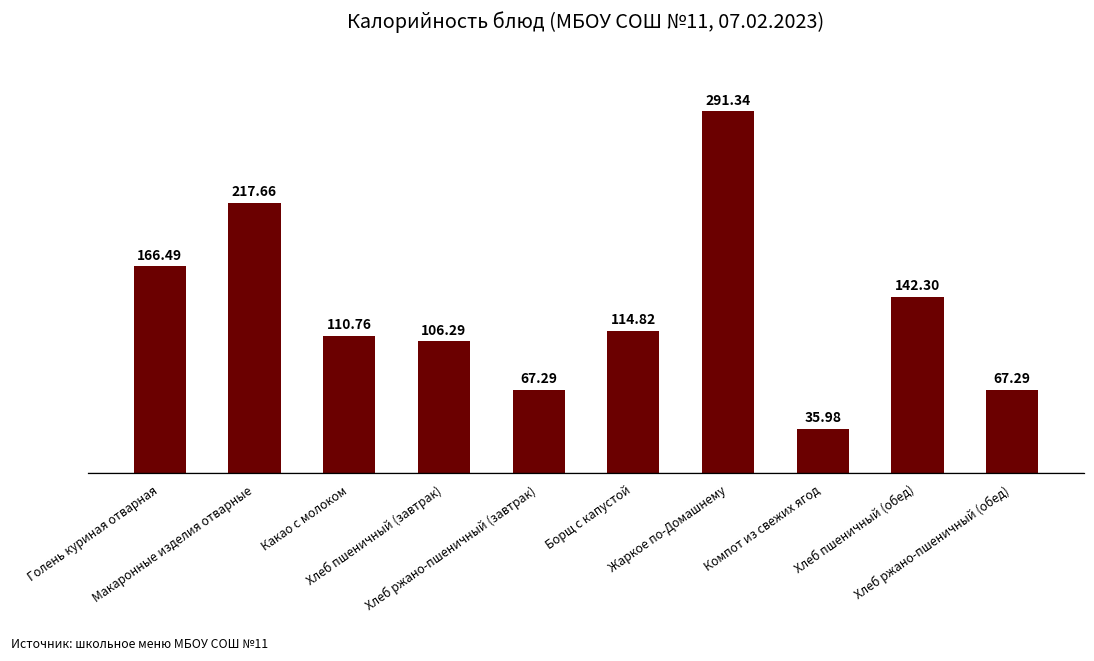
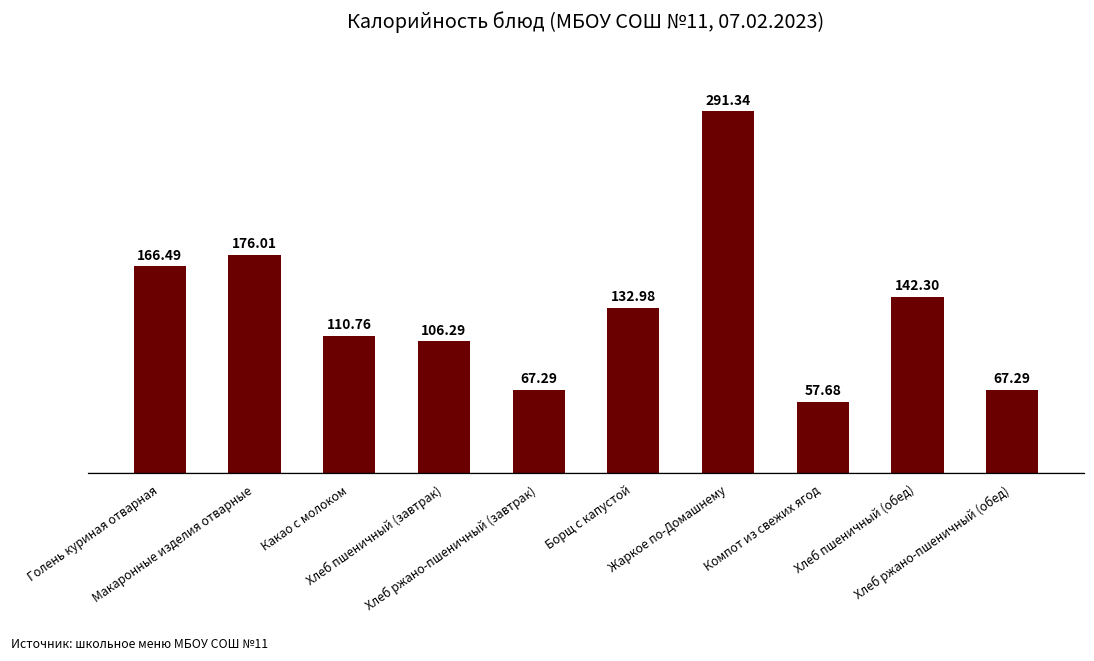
  {
    "Голень куриная отварная": 166.49,
-   "Макаронные изделия отварные": 217.66,
+   "Макаронные изделия отварные": 176.01,
    "Какао с молоком": 110.76,
    "Хлеб пшеничный (завтрак)": 106.29,
    "Хлеб ржано-пшеничный (завтрак)": 67.29,
-   "Борщ с капустой": 114.82,
+   "Борщ с капустой": 132.98,
    "Жаркое по-Домашнему": 291.34,
-   "Компот из свежих ягод": 35.98,
+   "Компот из свежих ягод": 57.68,
    "Хлеб пшеничный (обед)": 142.30,
    "Хлеб ржано-пшеничный (обед)": 67.29
  }
